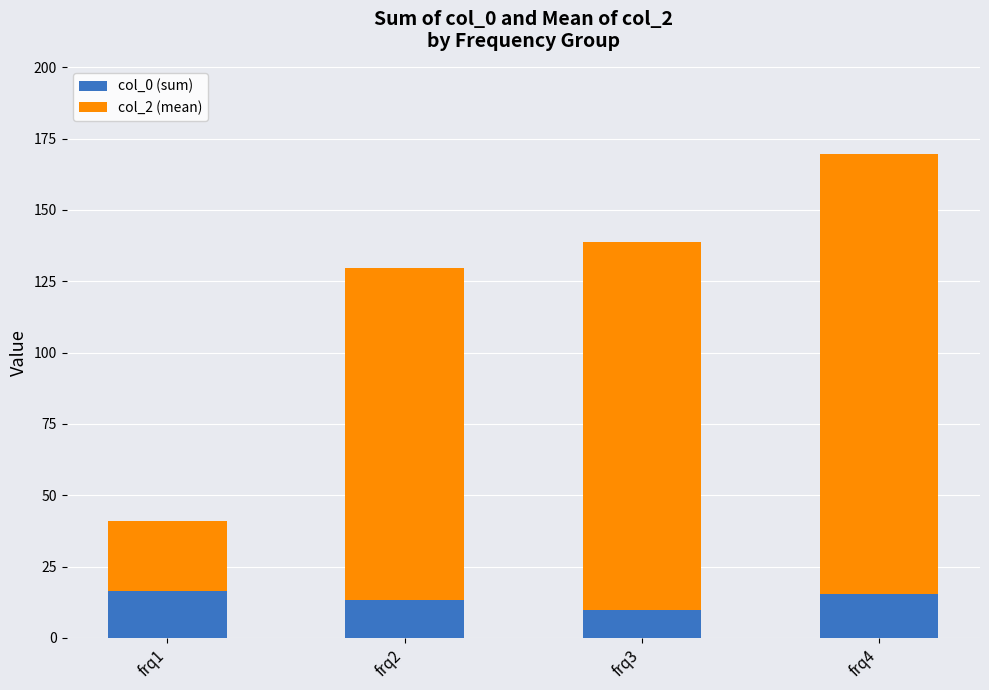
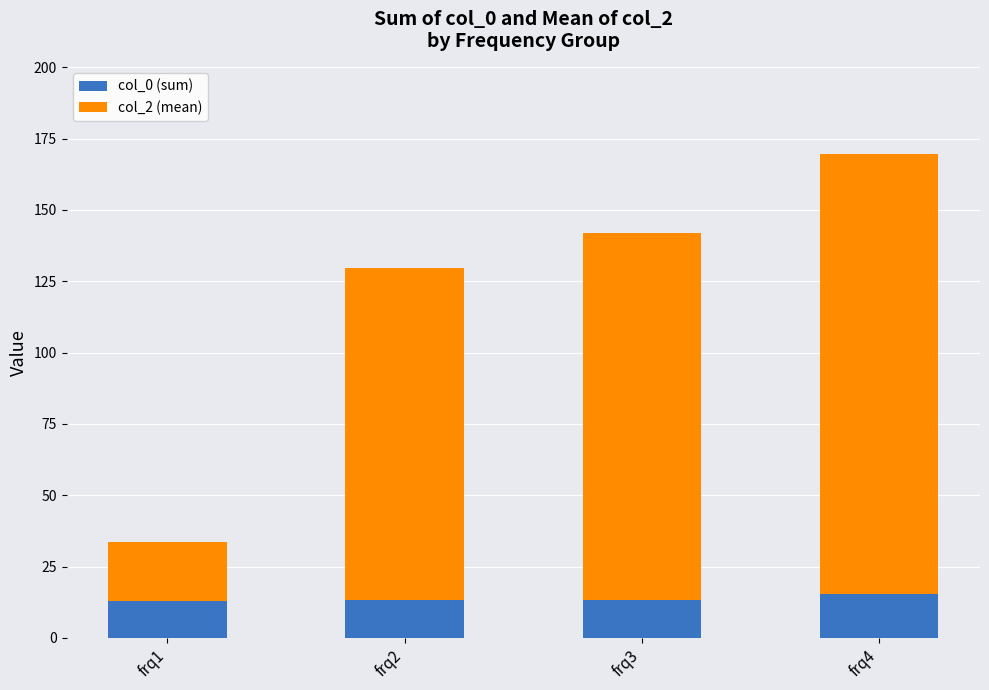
  {
    "col_0 (sum)": {
-     "frq1": 17,
+     "frq1": 13,
      "frq2": 13,
-     "frq3": 10,
+     "frq3": 13,
      "frq4": 15
    },
    "col_2 (mean)": {
-     "frq1": 25,
+     "frq1": 21,
      "frq2": 116,
      "frq3": 129,
      "frq4": 154
    }
  }
